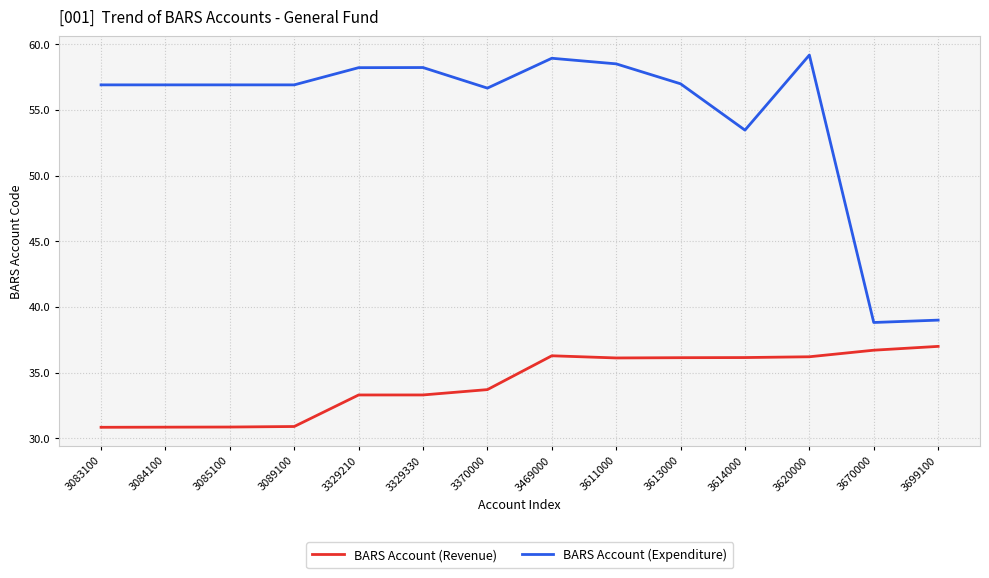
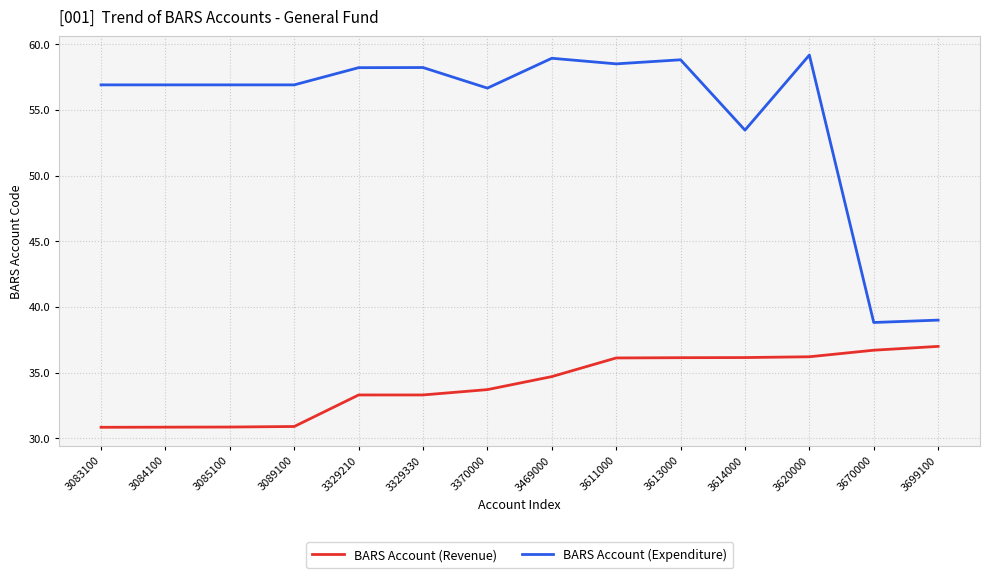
  {
    "BARS Account (Revenue)": {
      "3083100": 30.8,
      "3084100": 30.8,
      "3085100": 30.9,
      "3089100": 30.9,
      "3329210": 33.3,
      "3329330": 33.3,
      "3370000": 33.7,
-     "3469000": 36.3,
+     "3469000": 34.7,
      "3611000": 36.1,
      "3613000": 36.1,
      "3614000": 36.1,
      "3620000": 36.2,
      "3670000": 36.7,
      "3699100": 37.0
    },
    "BARS Account (Expenditure)": {
      "3083100": 56.9,
      "3084100": 56.9,
      "3085100": 56.9,
      "3089100": 56.9,
      "3329210": 58.2,
      "3329330": 58.2,
      "3370000": 56.7,
      "3469000": 58.9,
      "3611000": 58.5,
-     "3613000": 57.0,
+     "3613000": 58.8,
      "3614000": 53.5,
      "3620000": 59.2,
      "3670000": 38.8,
      "3699100": 39.0
    }
  }
